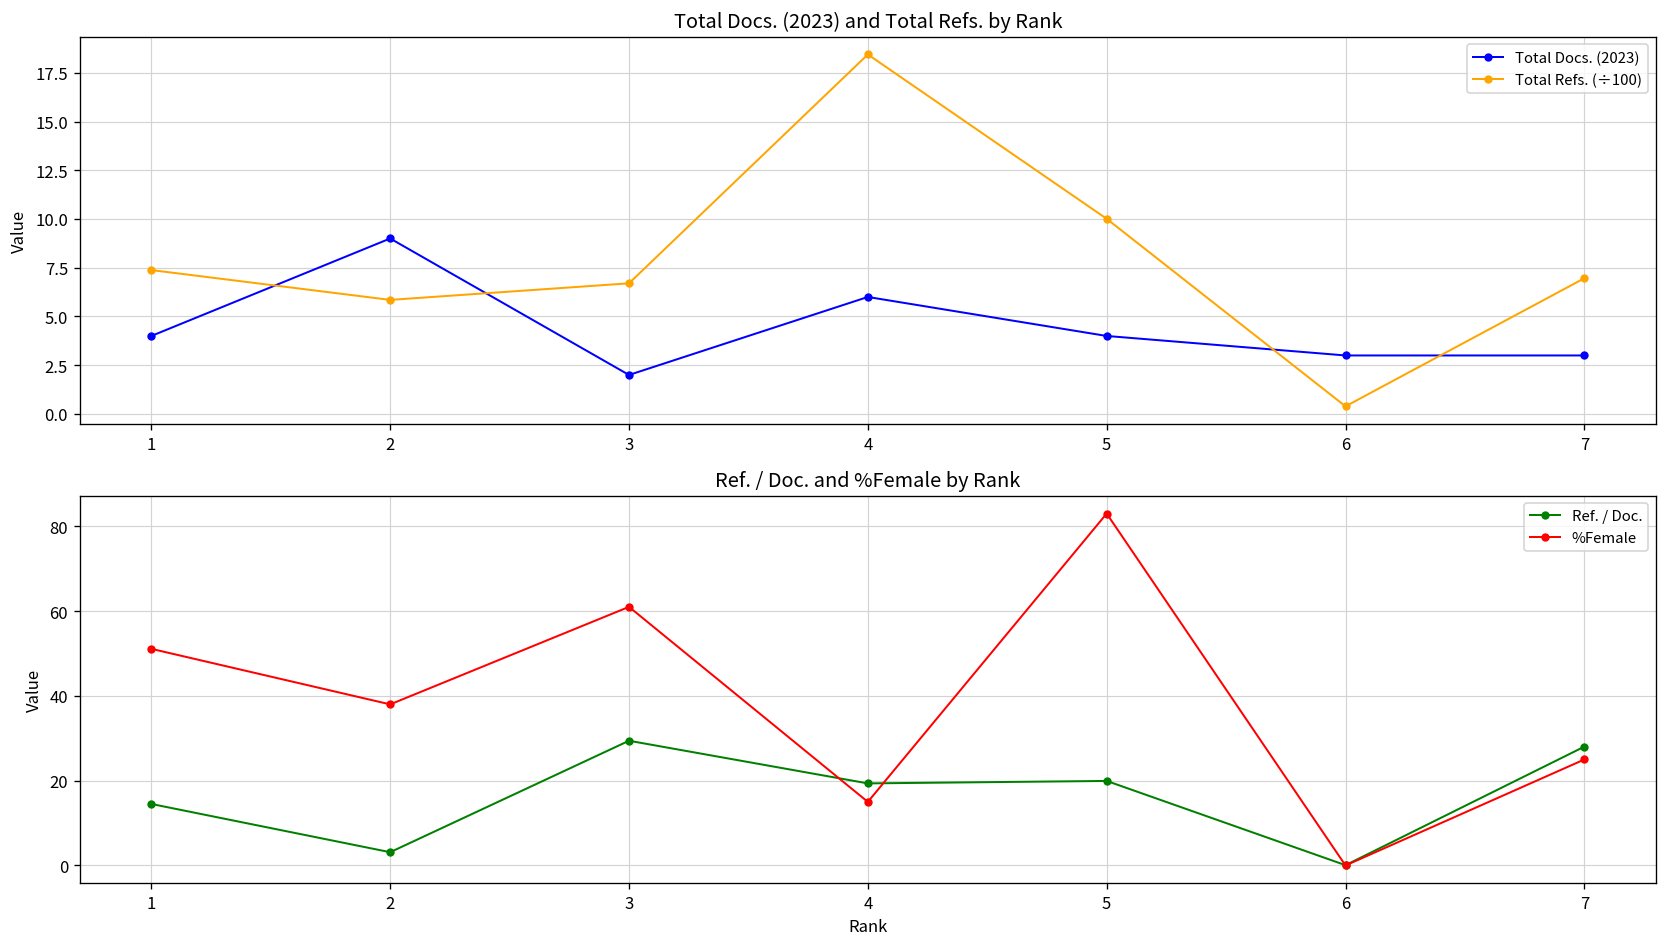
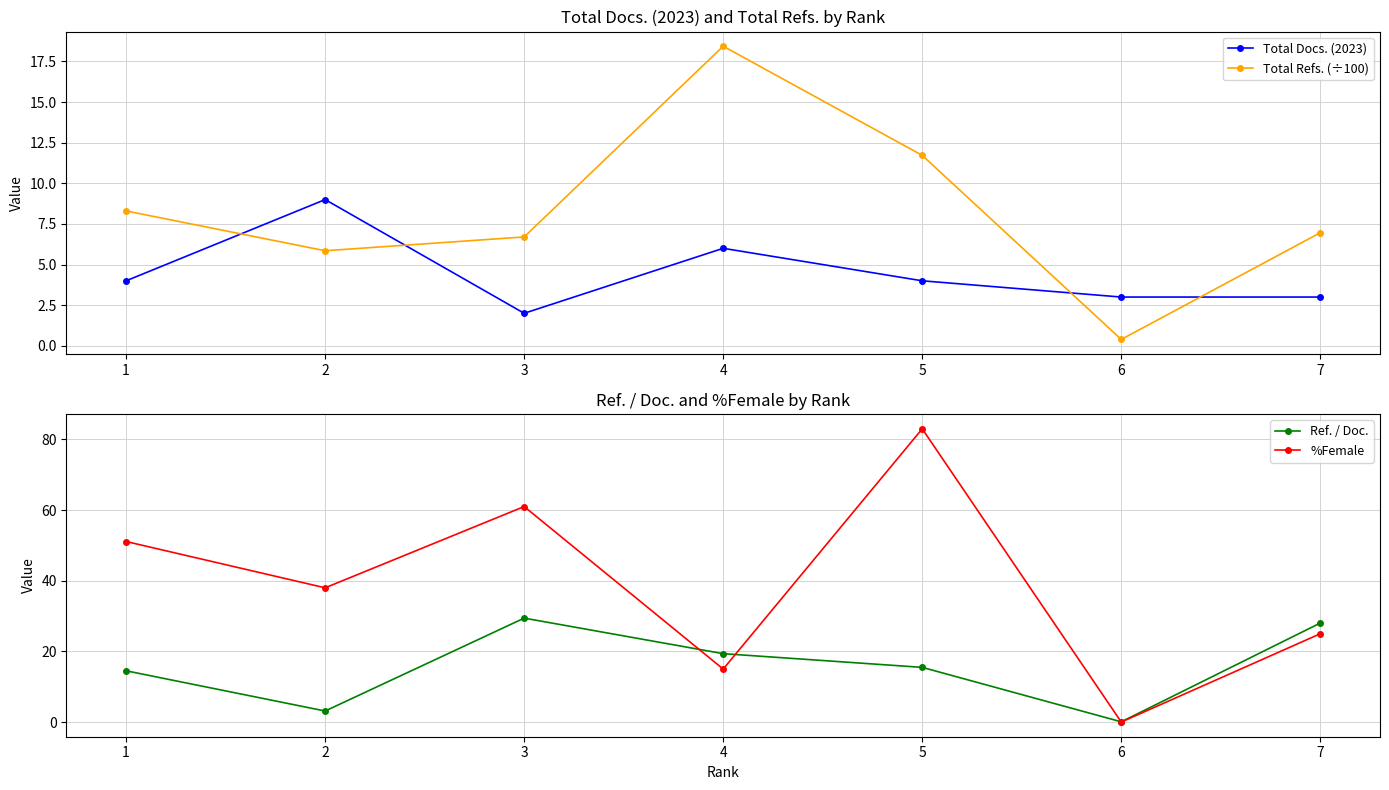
  {
    "Total Docs. (2023) and Total Refs. by Rank": {
      "Total Docs. (2023)": {
        "1": 4.0,
        "2": 9.0,
        "3": 2.0,
        "4": 6.0,
        "5": 4.0,
        "6": 3.0,
        "7": 3.0
      },
      "Total Refs. (÷100)": {
-       "1": 7.4,
+       "1": 8.3,
        "2": 5.9,
        "3": 6.7,
        "4": 18.4,
-       "5": 10.0,
+       "5": 11.7,
        "6": 0.4,
        "7": 7.0
      }
    },
    "Ref. / Doc. and %Female by Rank": {
      "Ref. / Doc.": {
        "1": 15,
        "2": 3,
        "3": 29,
        "4": 19,
-       "5": 20,
+       "5": 15,
        "7": 28
      },
      "%Female": {
        "1": 51,
        "2": 38,
        "3": 61,
        "4": 15,
        "5": 83,
        "7": 25
      }
    }
  }
